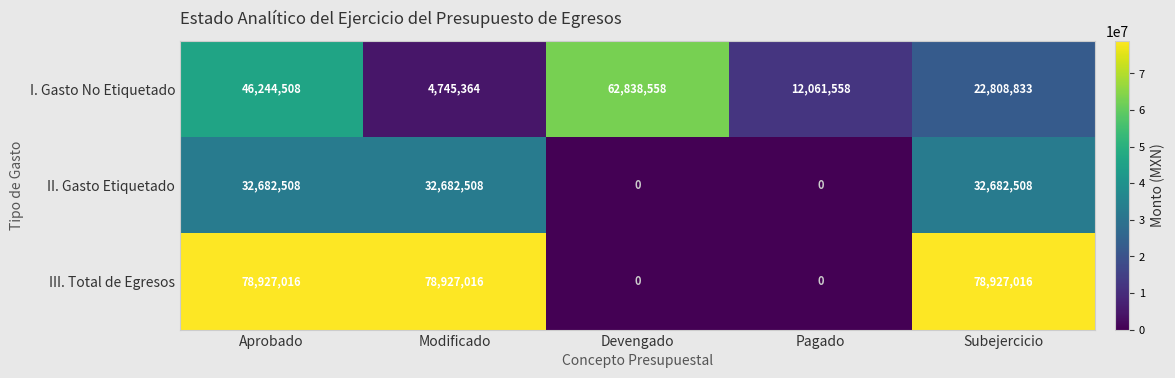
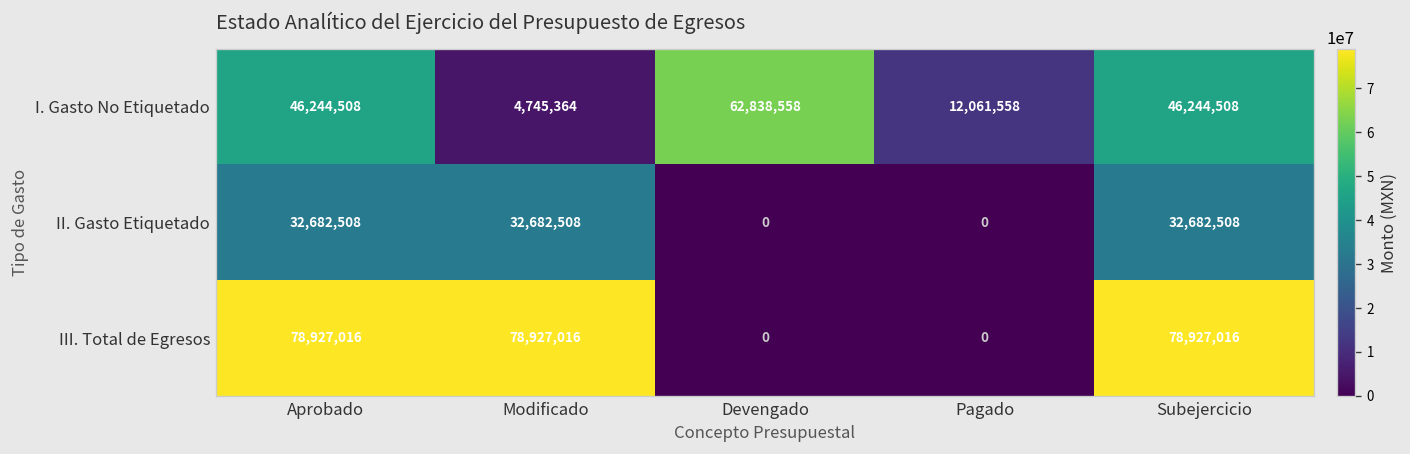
  {
    "I. Gasto No Etiquetado": {
      "Aprobado": "46,244,508",
      "Modificado": "4,745,364",
      "Devengado": "62,838,558",
      "Pagado": "12,061,558",
-     "Subejercicio": "22,808,833"
+     "Subejercicio": "46,244,508"
    },
    "II. Gasto Etiquetado": {
      "Aprobado": "32,682,508",
      "Modificado": "32,682,508",
      "Devengado": "0",
      "Pagado": "0",
      "Subejercicio": "32,682,508"
    },
    "III. Total de Egresos": {
      "Aprobado": "78,927,016",
      "Modificado": "78,927,016",
      "Devengado": "0",
      "Pagado": "0",
      "Subejercicio": "78,927,016"
    }
  }
